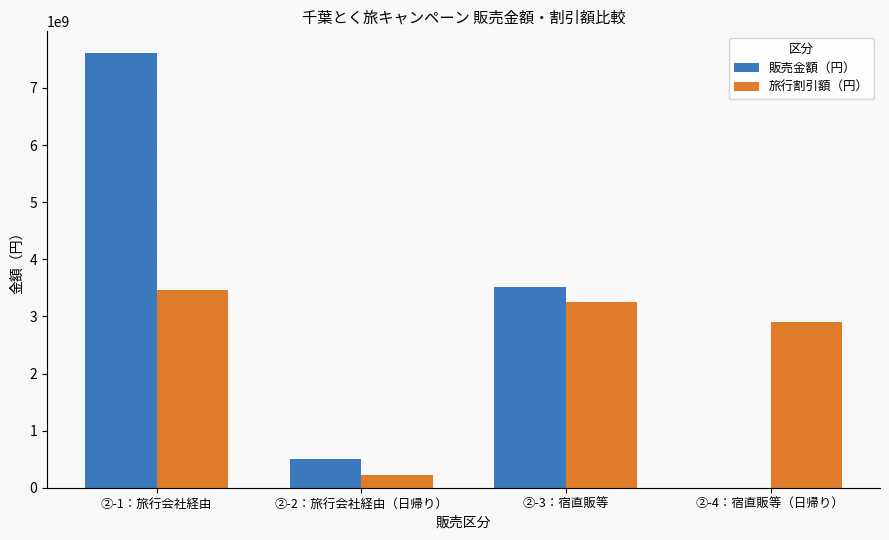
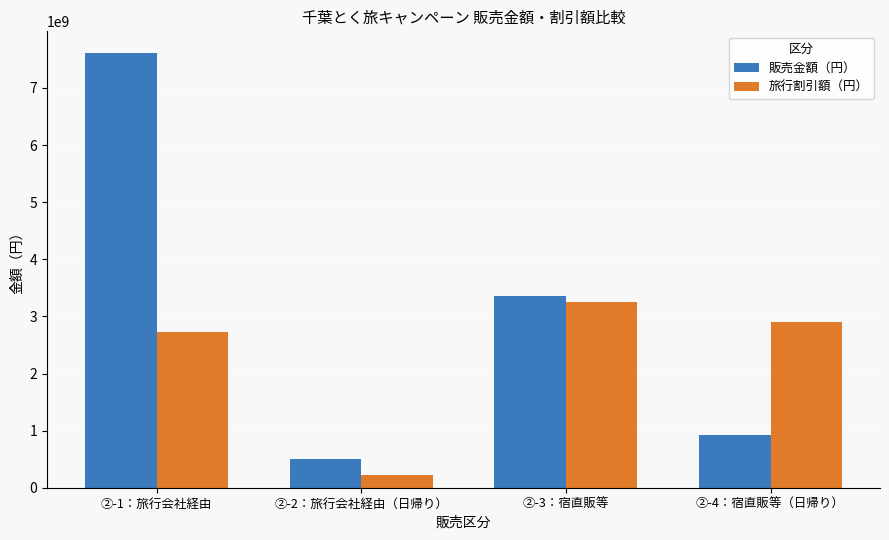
  {
    "販売金額（円）": {
      "②-1：旅行会社経由": 7600000000,
      "②-2：旅行会社経由（日帰り）": 500000000,
-     "②-3：宿直販等": 3500000000,
-     "②-4：宿直販等（日帰り）": 0
+     "②-3：宿直販等": 3400000000,
+     "②-4：宿直販等（日帰り）": 900000000
    },
    "旅行割引額（円）": {
-     "②-1：旅行会社経由": 3500000000,
+     "②-1：旅行会社経由": 2700000000,
      "②-2：旅行会社経由（日帰り）": 200000000,
      "②-3：宿直販等": 3300000000,
      "②-4：宿直販等（日帰り）": 2900000000
    }
  }
